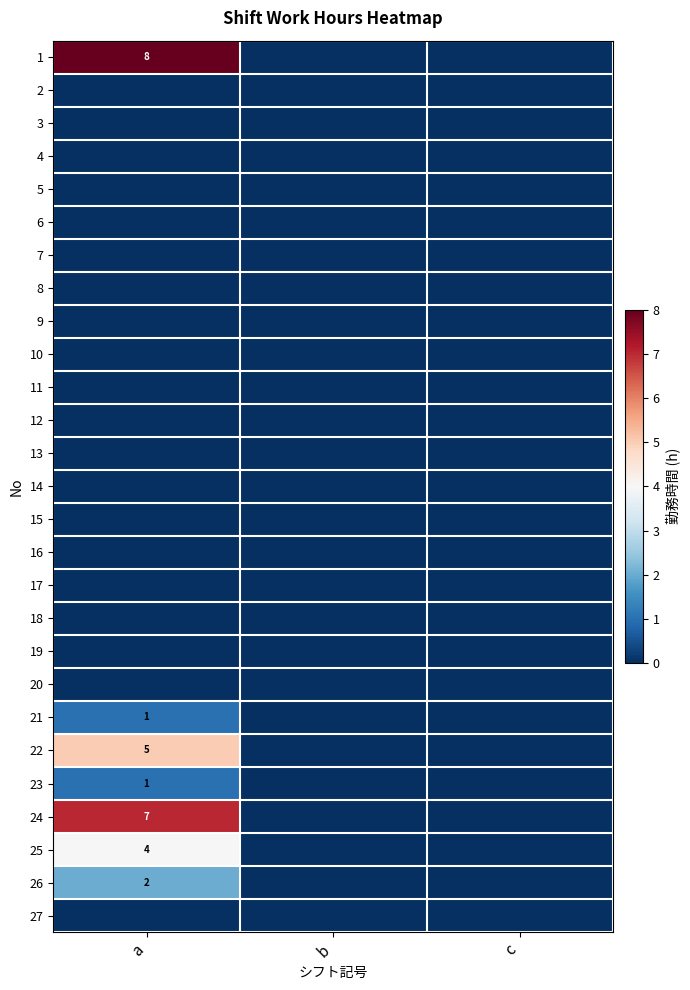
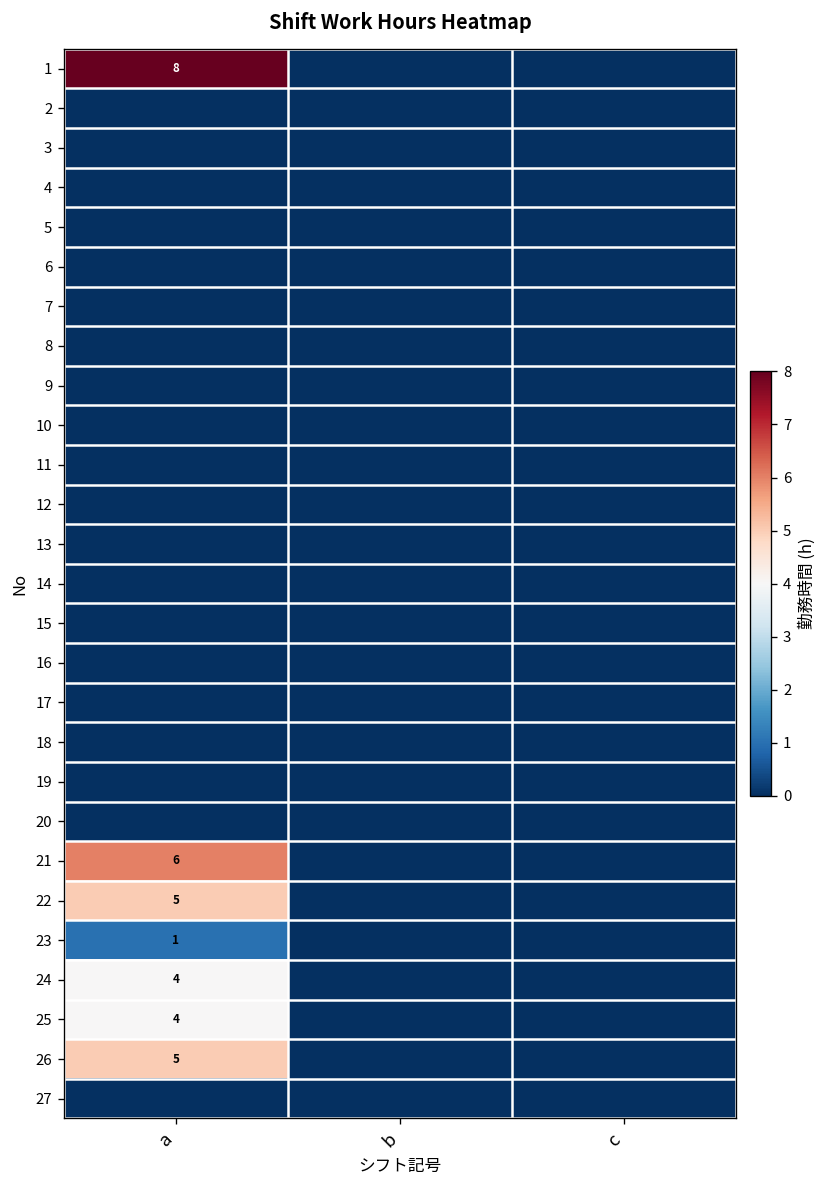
  {
    "1": {
      "a": 8
    },
    "21": {
-     "a": 1
+     "a": 6
    },
    "22": {
      "a": 5
    },
    "23": {
      "a": 1
    },
    "24": {
-     "a": 7
+     "a": 4
    },
    "25": {
      "a": 4
    },
    "26": {
-     "a": 2
+     "a": 5
    }
  }
